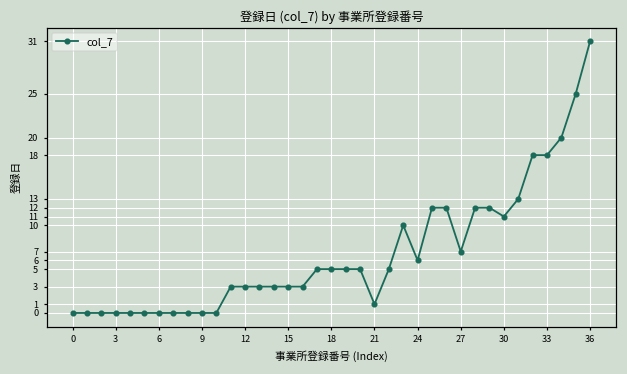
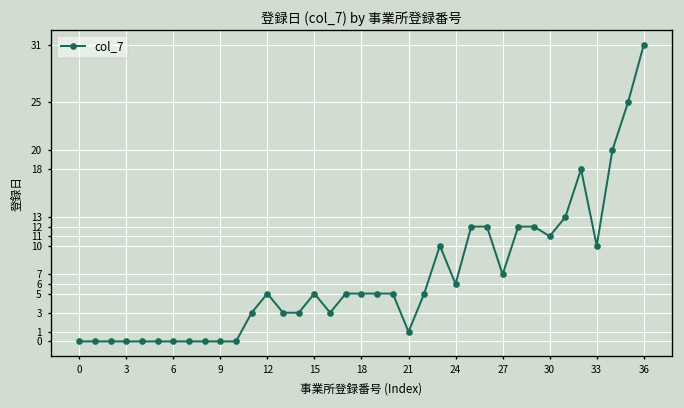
  {
    "0": 0,
    "3": 0,
    "6": 0,
    "9": 0,
-   "12": 3,
-   "15": 3,
+   "12": 5,
+   "15": 5,
    "18": 5,
    "21": 1,
    "24": 6,
    "27": 7,
    "30": 11,
-   "33": 18,
+   "33": 10,
    "36": 31
  }
